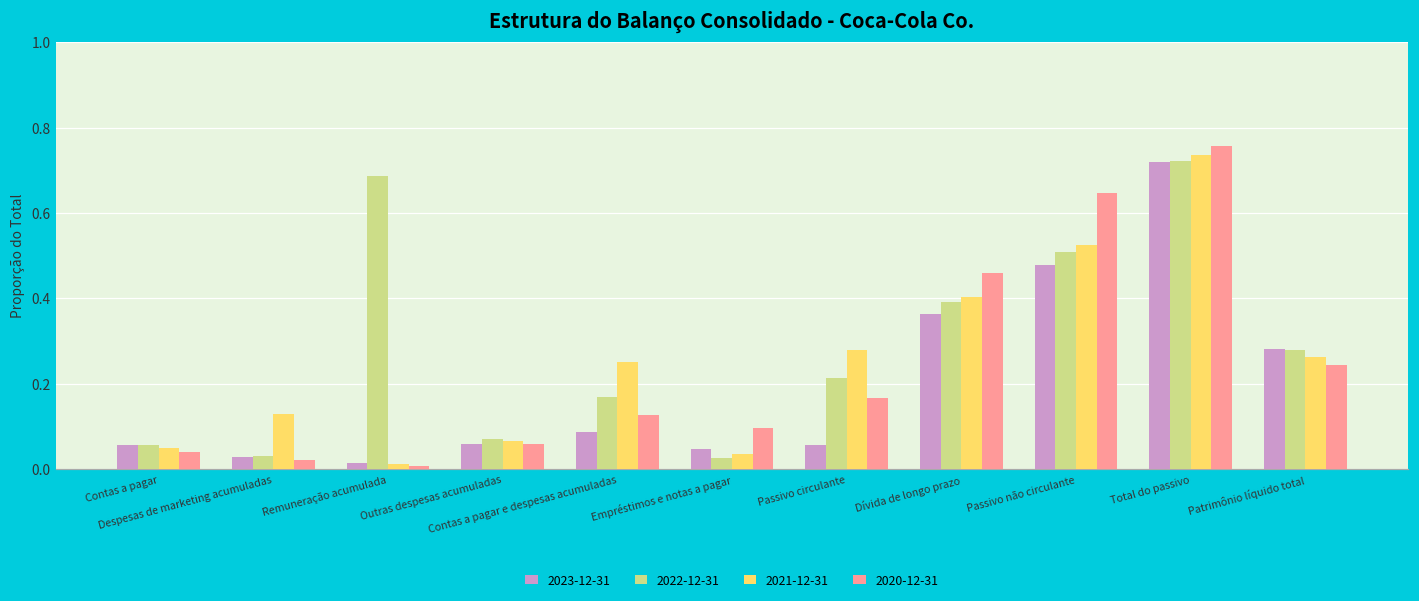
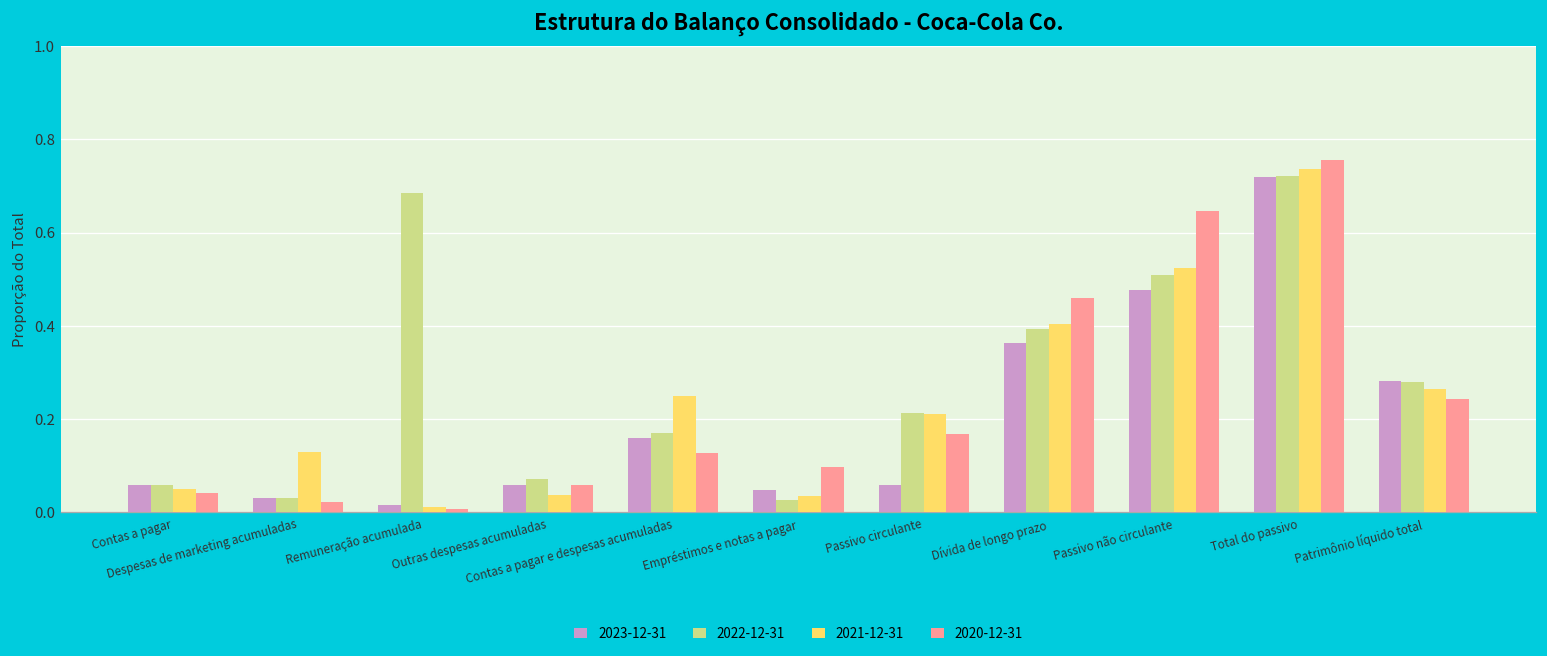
  {
    "2023-12-31": {
      "Contas a pagar": 0.06,
      "Despesas de marketing acumuladas": 0.03,
      "Remuneração acumulada": 0.01,
      "Outras despesas acumuladas": 0.06,
-     "Contas a pagar e despesas acumuladas": 0.09,
+     "Contas a pagar e despesas acumuladas": 0.16,
      "Empréstimos e notas a pagar": 0.05,
      "Passivo circulante": 0.06,
      "Dívida de longo prazo": 0.36,
      "Passivo não circulante": 0.48,
      "Total do passivo": 0.72,
      "Patrimônio líquido total": 0.28
    },
    "2022-12-31": {
      "Contas a pagar": 0.06,
      "Despesas de marketing acumuladas": 0.03,
      "Remuneração acumulada": 0.69,
      "Outras despesas acumuladas": 0.07,
      "Contas a pagar e despesas acumuladas": 0.17,
      "Empréstimos e notas a pagar": 0.03,
      "Passivo circulante": 0.21,
      "Dívida de longo prazo": 0.39,
      "Passivo não circulante": 0.51,
      "Total do passivo": 0.72,
      "Patrimônio líquido total": 0.28
    },
    "2021-12-31": {
      "Contas a pagar": 0.05,
      "Despesas de marketing acumuladas": 0.13,
      "Remuneração acumulada": 0.01,
-     "Outras despesas acumuladas": 0.07,
+     "Outras despesas acumuladas": 0.04,
      "Contas a pagar e despesas acumuladas": 0.25,
      "Empréstimos e notas a pagar": 0.04,
-     "Passivo circulante": 0.28,
+     "Passivo circulante": 0.21,
      "Dívida de longo prazo": 0.40,
      "Passivo não circulante": 0.53,
      "Total do passivo": 0.74,
      "Patrimônio líquido total": 0.26
    },
    "2020-12-31": {
      "Contas a pagar": 0.04,
      "Despesas de marketing acumuladas": 0.02,
      "Remuneração acumulada": 0.01,
      "Outras despesas acumuladas": 0.06,
      "Contas a pagar e despesas acumuladas": 0.13,
      "Empréstimos e notas a pagar": 0.10,
      "Passivo circulante": 0.17,
      "Dívida de longo prazo": 0.46,
      "Passivo não circulante": 0.65,
      "Total do passivo": 0.76,
      "Patrimônio líquido total": 0.24
    }
  }
